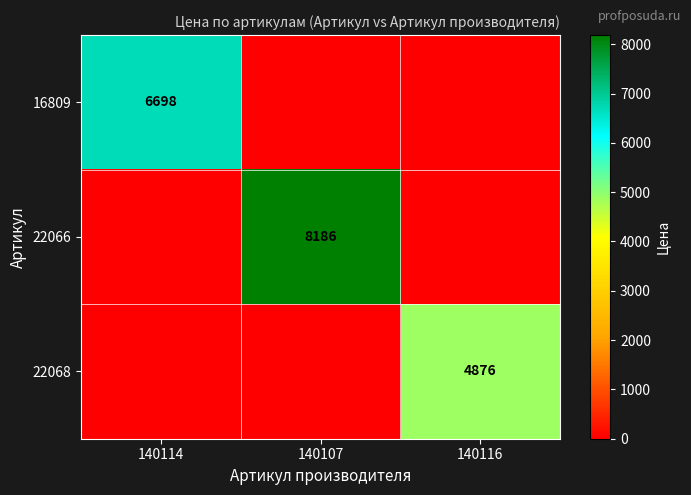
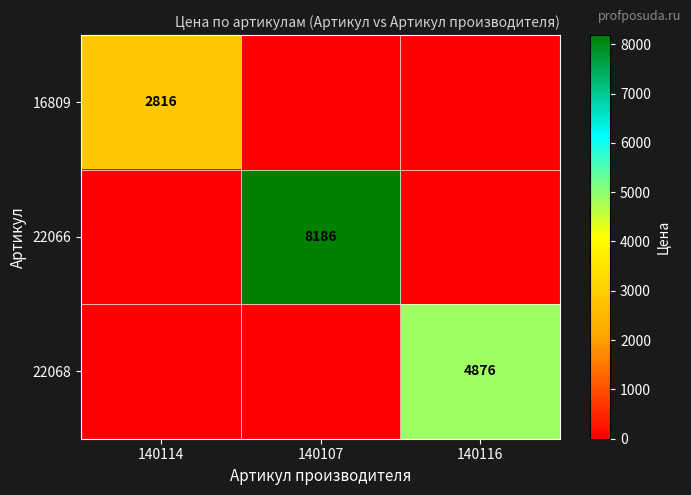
  {
    "16809": {
-     "140114": 6698
+     "140114": 2816
    },
    "22066": {
      "140107": 8186
    },
    "22068": {
      "140116": 4876
    }
  }
